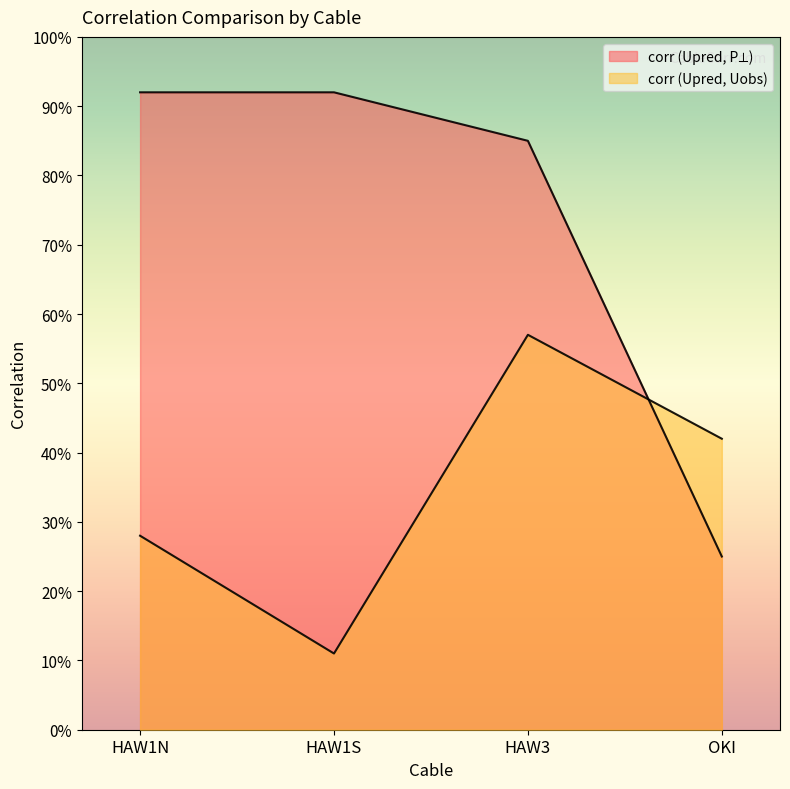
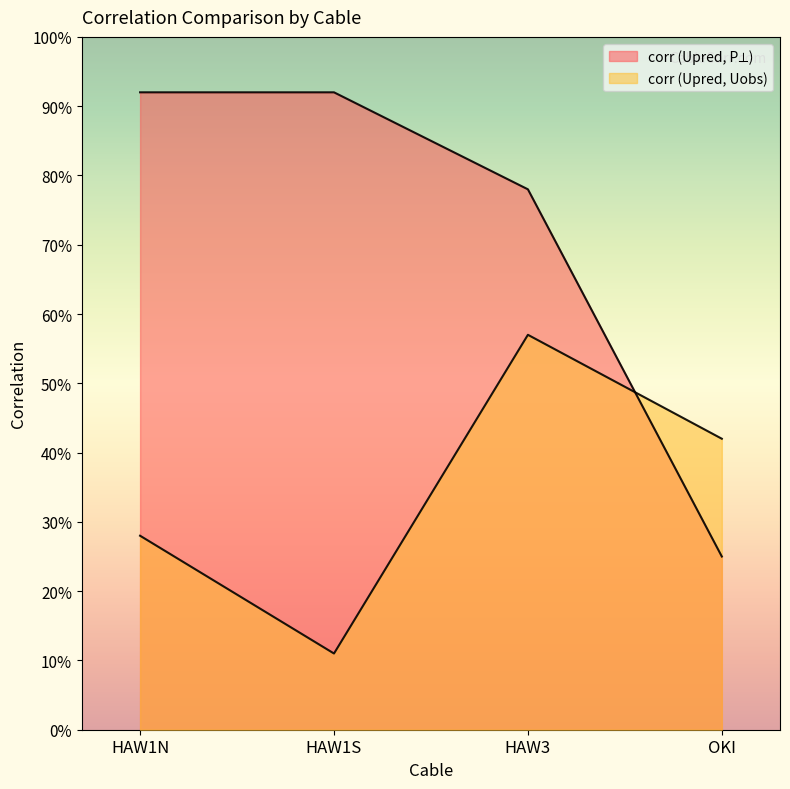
  {
    "corr (Upred, P⟂)": {
      "HAW1N": "92%",
      "HAW1S": "92%",
-     "HAW3": "85%",
+     "HAW3": "78%",
      "OKI": "25%"
    },
    "corr (Upred, Uobs)": {
      "HAW1N": "28%",
      "HAW1S": "11%",
      "HAW3": "57%",
      "OKI": "42%"
    }
  }
